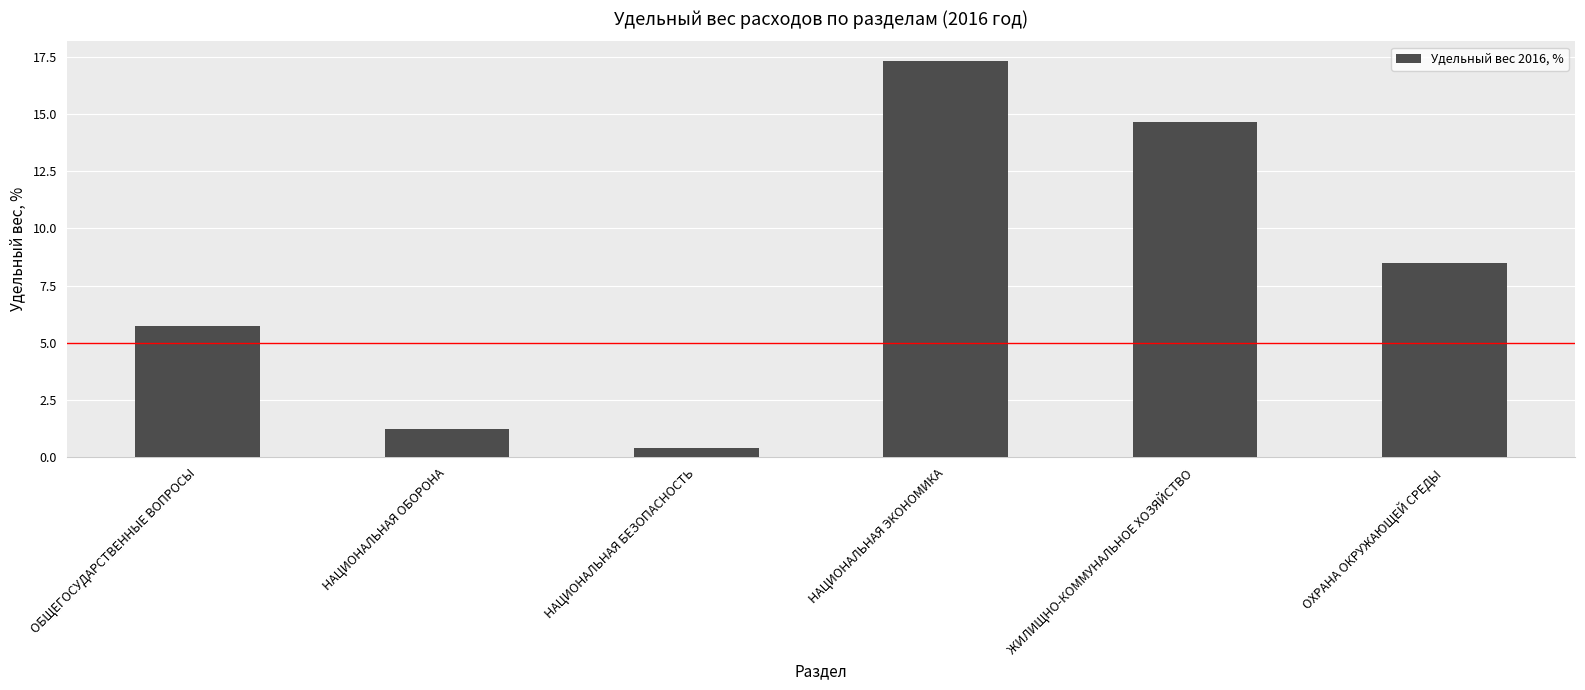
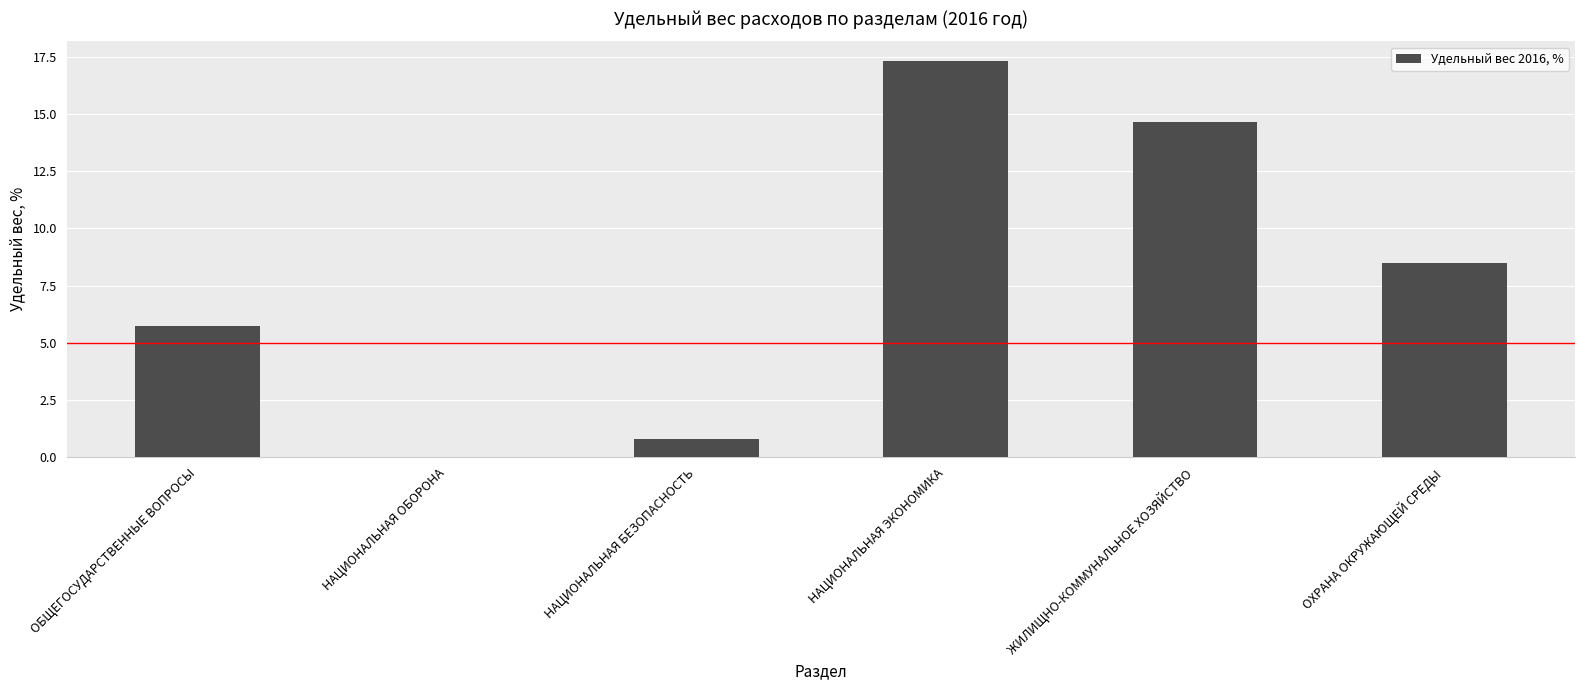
  {
    "ОБЩЕГОСУДАРСТВЕННЫЕ ВОПРОСЫ": 5.7,
-   "НАЦИОНАЛЬНАЯ ОБОРОНА": 1.2,
-   "НАЦИОНАЛЬНАЯ БЕЗОПАСНОСТЬ": 0.4,
+   "НАЦИОНАЛЬНАЯ ОБОРОНА": 0.0,
+   "НАЦИОНАЛЬНАЯ БЕЗОПАСНОСТЬ": 0.8,
    "НАЦИОНАЛЬНАЯ ЭКОНОМИКА": 17.3,
    "ЖИЛИЩНО-КОММУНАЛЬНОЕ ХОЗЯЙСТВО": 14.7,
    "ОХРАНА ОКРУЖАЮЩЕЙ СРЕДЫ": 8.5
  }
